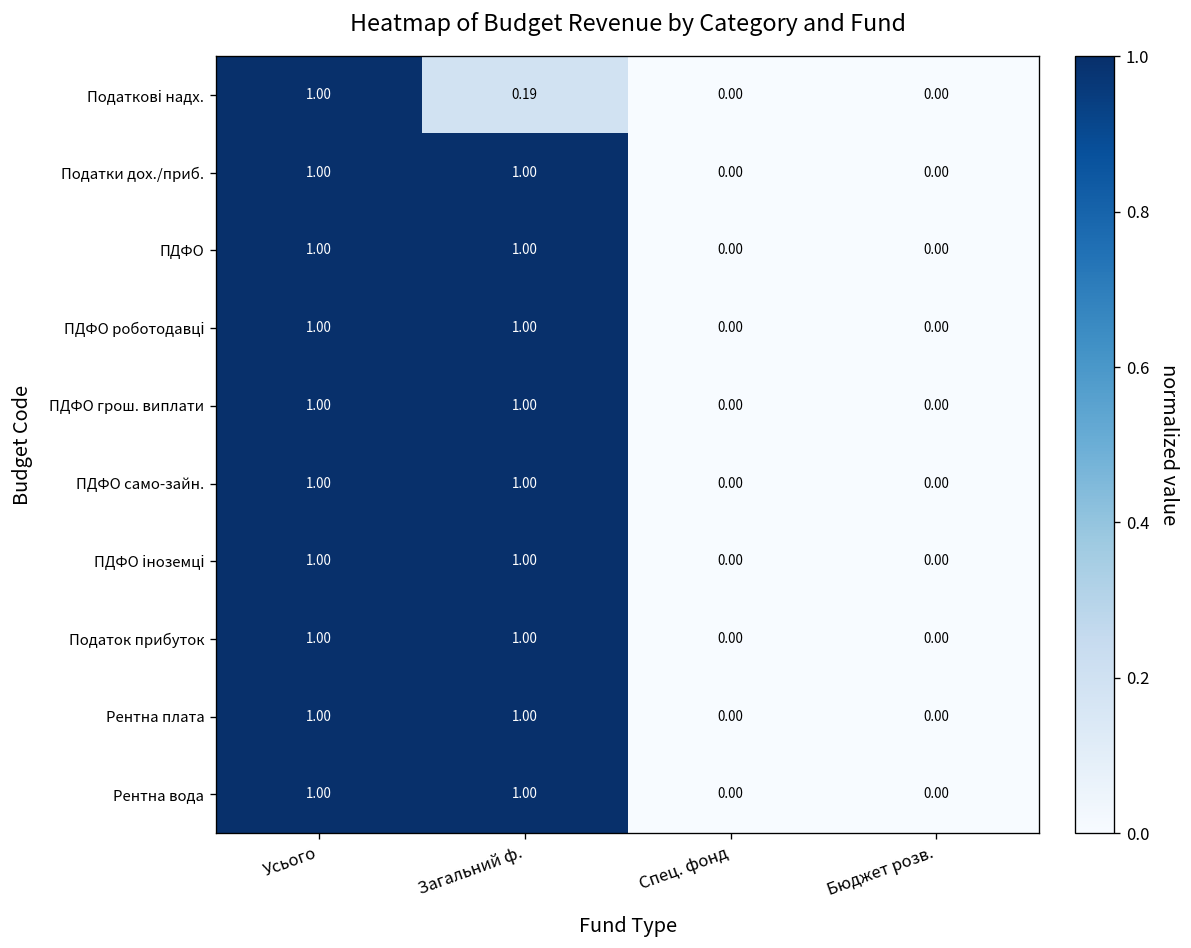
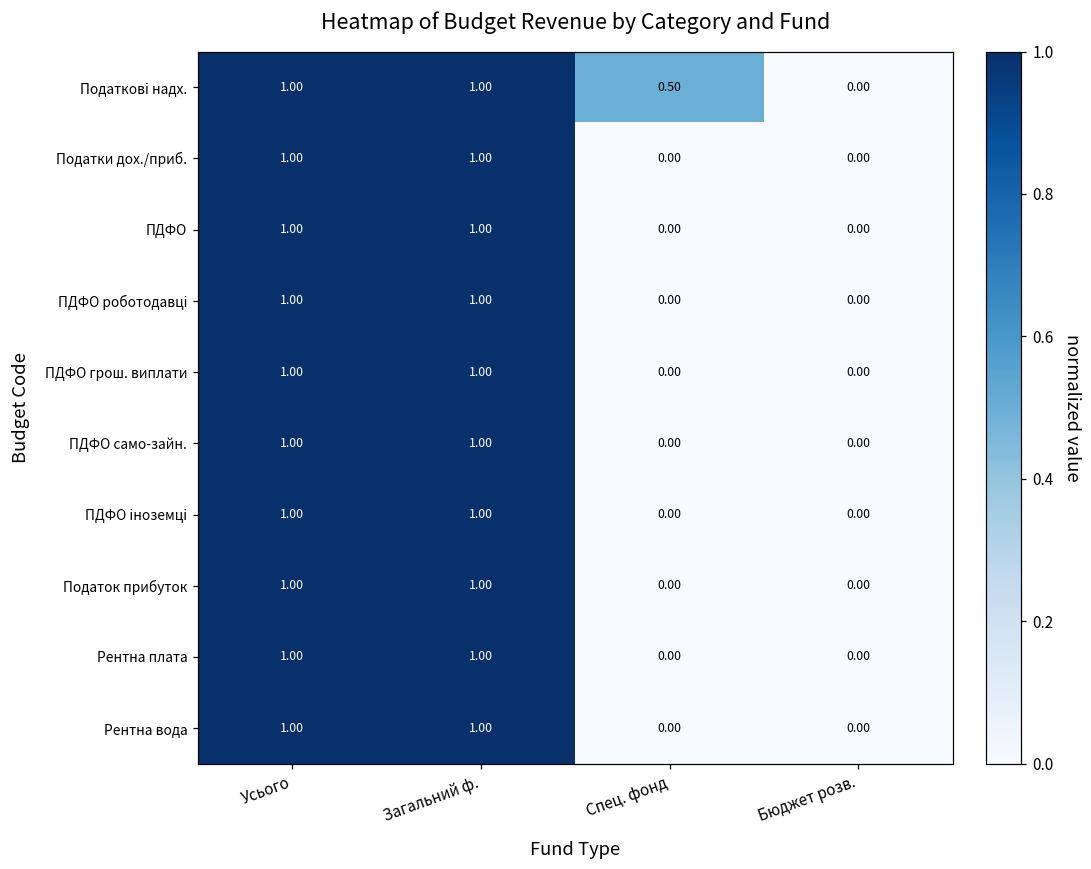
  {
    "Податкові надх.": {
      "Усього": 1.00,
-     "Загальний ф.": 0.19,
-     "Спец. фонд": 0.00,
+     "Загальний ф.": 1.00,
+     "Спец. фонд": 0.50,
      "Бюджет розв.": 0.00
    },
    "Податки дох./приб.": {
      "Усього": 1.00,
      "Загальний ф.": 1.00,
      "Спец. фонд": 0.00,
      "Бюджет розв.": 0.00
    },
    "ПДФО": {
      "Усього": 1.00,
      "Загальний ф.": 1.00,
      "Спец. фонд": 0.00,
      "Бюджет розв.": 0.00
    },
    "ПДФО роботодавці": {
      "Усього": 1.00,
      "Загальний ф.": 1.00,
      "Спец. фонд": 0.00,
      "Бюджет розв.": 0.00
    },
    "ПДФО грош. виплати": {
      "Усього": 1.00,
      "Загальний ф.": 1.00,
      "Спец. фонд": 0.00,
      "Бюджет розв.": 0.00
    },
    "ПДФО само-зайн.": {
      "Усього": 1.00,
      "Загальний ф.": 1.00,
      "Спец. фонд": 0.00,
      "Бюджет розв.": 0.00
    },
    "ПДФО іноземці": {
      "Усього": 1.00,
      "Загальний ф.": 1.00,
      "Спец. фонд": 0.00,
      "Бюджет розв.": 0.00
    },
    "Податок прибуток": {
      "Усього": 1.00,
      "Загальний ф.": 1.00,
      "Спец. фонд": 0.00,
      "Бюджет розв.": 0.00
    },
    "Рентна плата": {
      "Усього": 1.00,
      "Загальний ф.": 1.00,
      "Спец. фонд": 0.00,
      "Бюджет розв.": 0.00
    },
    "Рентна вода": {
      "Усього": 1.00,
      "Загальний ф.": 1.00,
      "Спец. фонд": 0.00,
      "Бюджет розв.": 0.00
    }
  }
